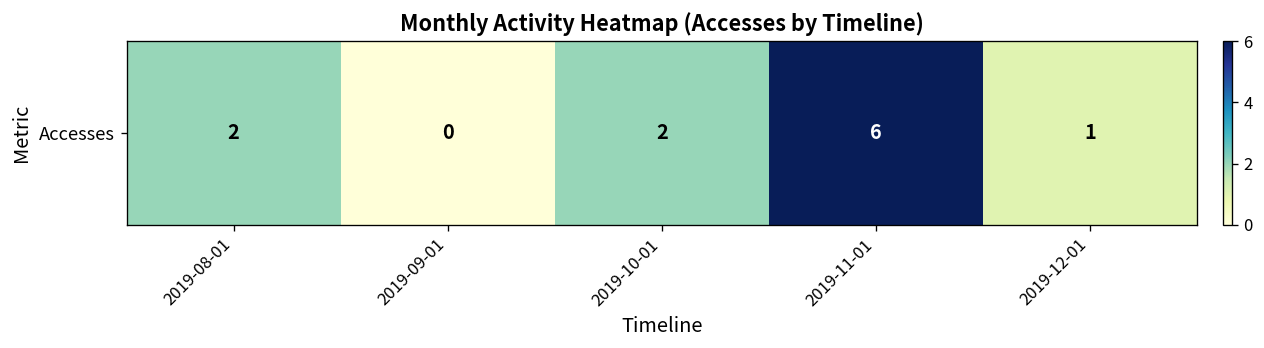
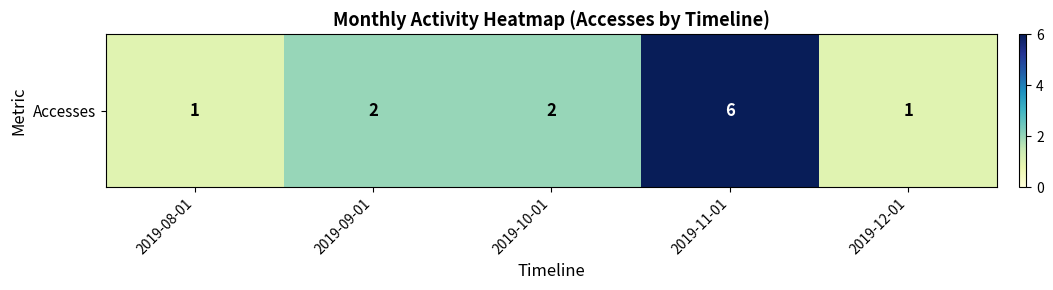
  {
    "Accesses": {
-     "2019-08-01": 2,
-     "2019-09-01": 0,
+     "2019-08-01": 1,
+     "2019-09-01": 2,
      "2019-10-01": 2,
      "2019-11-01": 6,
      "2019-12-01": 1
    }
  }
